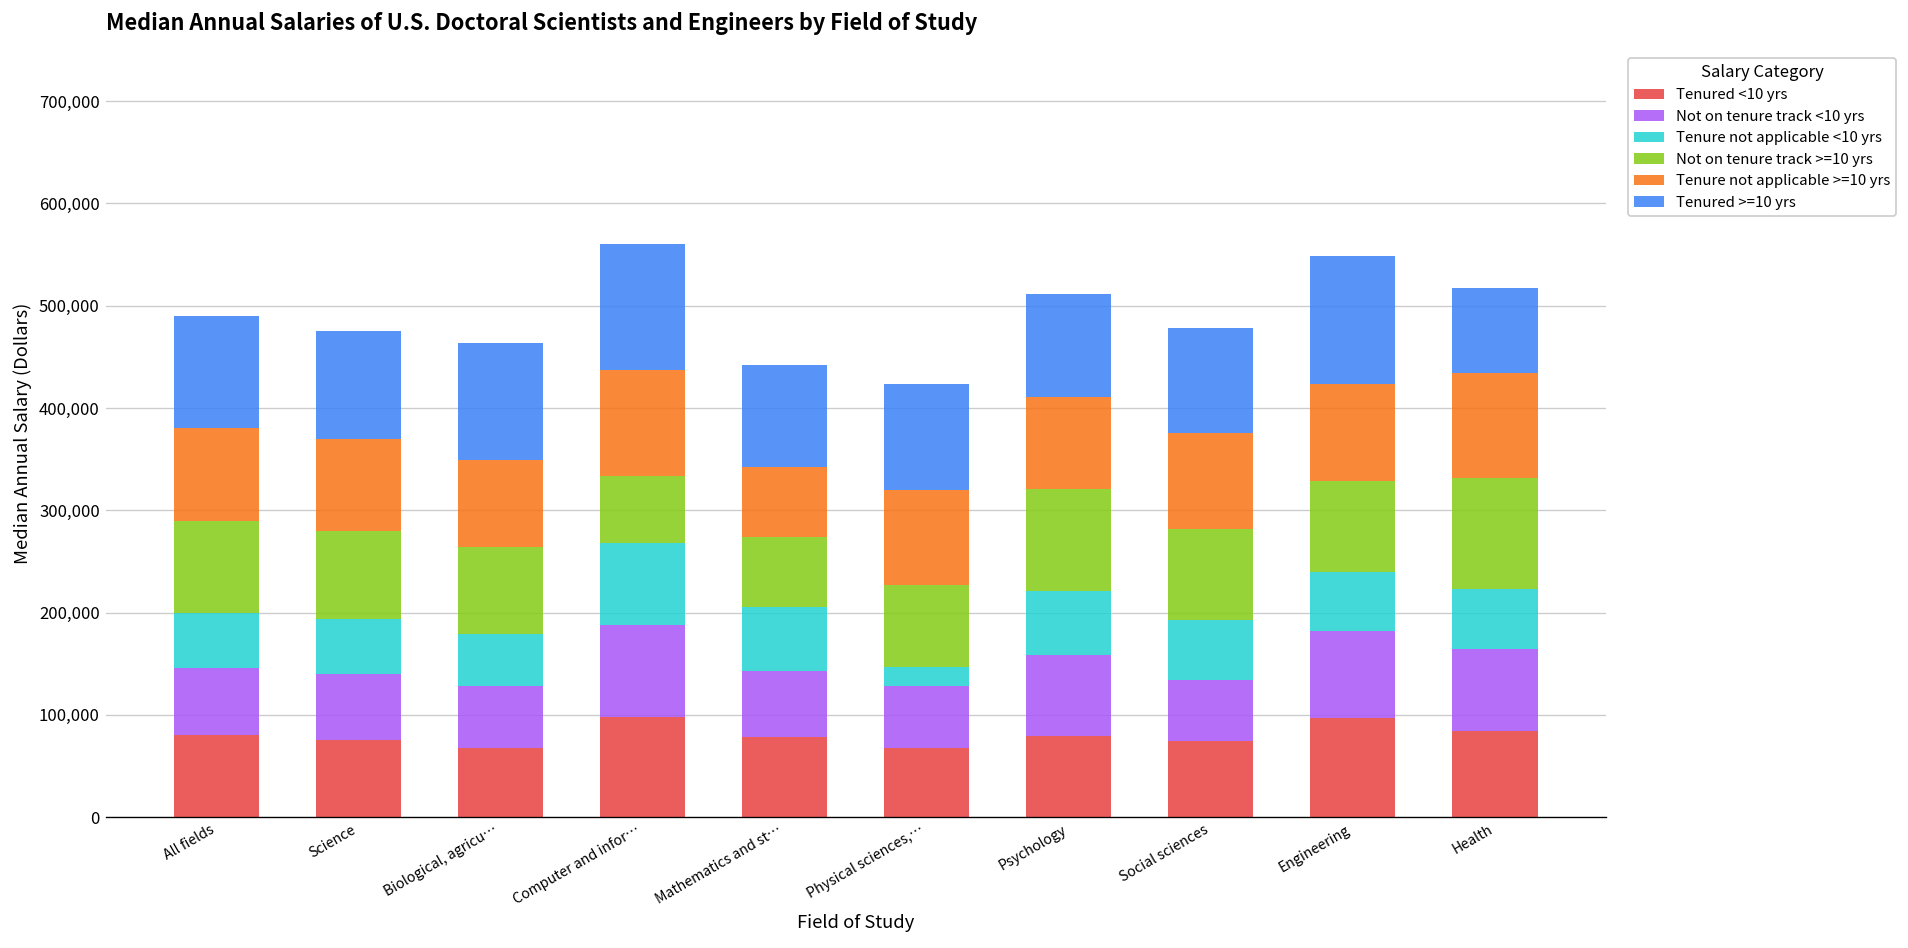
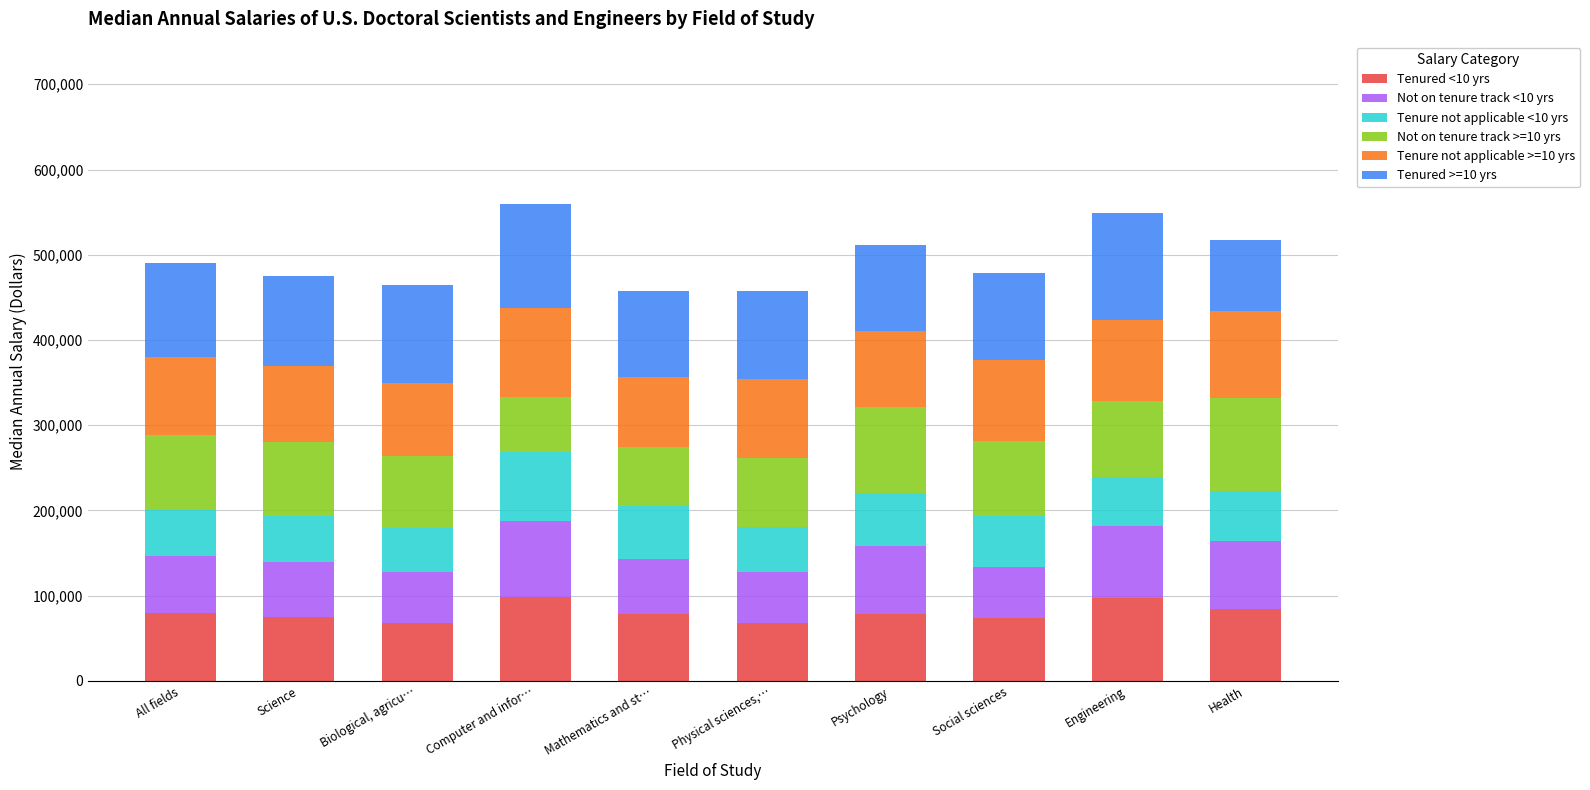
  {
    "Tenured <10 yrs": {
      "All fields": "80,000",
      "Science": "80,000",
      "Biological, agricu…": "70,000",
      "Computer and infor…": "100,000",
      "Mathematics and st…": "80,000",
      "Physical sciences,…": "70,000",
      "Psychology": "80,000",
      "Social sciences": "70,000",
      "Engineering": "100,000",
      "Health": "80,000"
    },
    "Not on tenure track <10 yrs": {
      "All fields": "70,000",
      "Science": "70,000",
      "Biological, agricu…": "60,000",
      "Computer and infor…": "90,000",
      "Mathematics and st…": "70,000",
      "Physical sciences,…": "60,000",
      "Psychology": "80,000",
      "Social sciences": "60,000",
      "Engineering": "80,000",
      "Health": "80,000"
    },
    "Tenure not applicable <10 yrs": {
      "All fields": "50,000",
      "Science": "50,000",
      "Biological, agricu…": "50,000",
      "Computer and infor…": "80,000",
      "Mathematics and st…": "60,000",
-     "Physical sciences,…": "20,000",
+     "Physical sciences,…": "50,000",
      "Psychology": "60,000",
      "Social sciences": "60,000",
      "Engineering": "60,000",
      "Health": "60,000"
    },
    "Not on tenure track >=10 yrs": {
      "All fields": "90,000",
      "Science": "90,000",
      "Biological, agricu…": "90,000",
      "Computer and infor…": "70,000",
      "Mathematics and st…": "70,000",
      "Physical sciences,…": "80,000",
      "Psychology": "100,000",
      "Social sciences": "90,000",
      "Engineering": "90,000",
      "Health": "110,000"
    },
    "Tenure not applicable >=10 yrs": {
      "All fields": "90,000",
      "Science": "90,000",
      "Biological, agricu…": "90,000",
      "Computer and infor…": "100,000",
-     "Mathematics and st…": "70,000",
+     "Mathematics and st…": "80,000",
      "Physical sciences,…": "90,000",
      "Psychology": "90,000",
      "Social sciences": "90,000",
      "Engineering": "100,000",
      "Health": "100,000"
    },
    "Tenured >=10 yrs": {
      "All fields": "110,000",
      "Science": "110,000",
      "Biological, agricu…": "120,000",
      "Computer and infor…": "120,000",
      "Mathematics and st…": "100,000",
      "Physical sciences,…": "100,000",
      "Psychology": "100,000",
      "Social sciences": "100,000",
      "Engineering": "130,000",
      "Health": "80,000"
    }
  }
